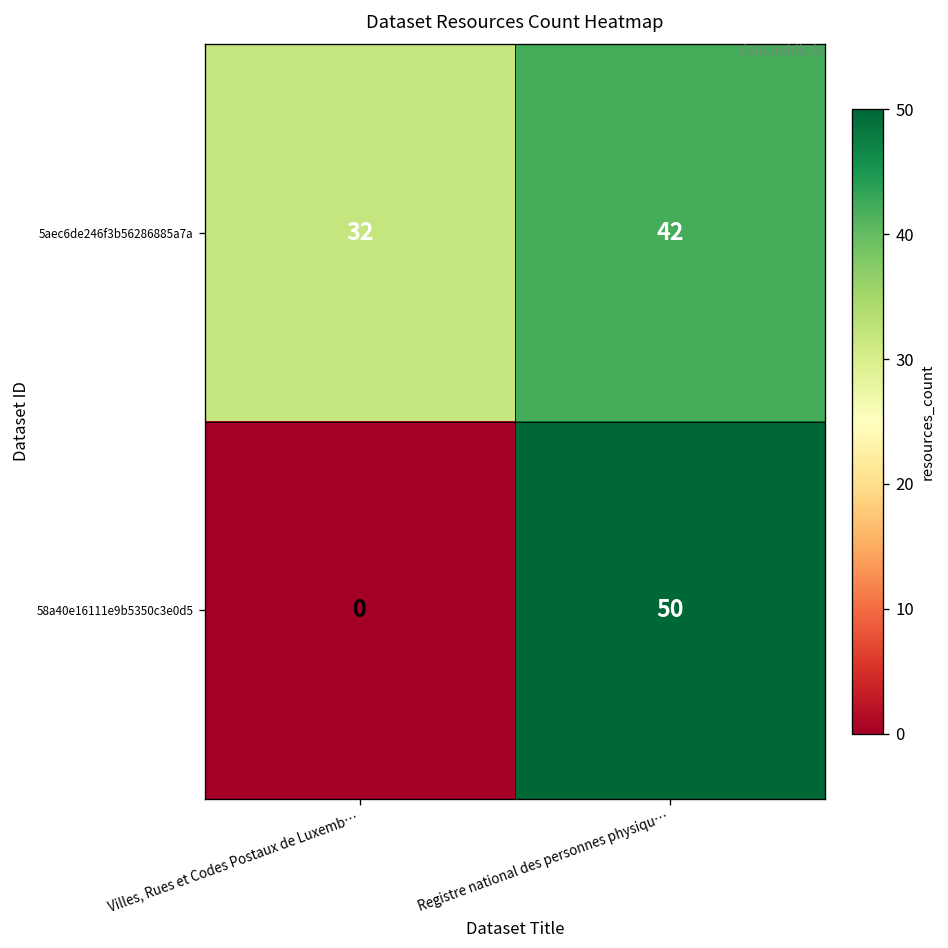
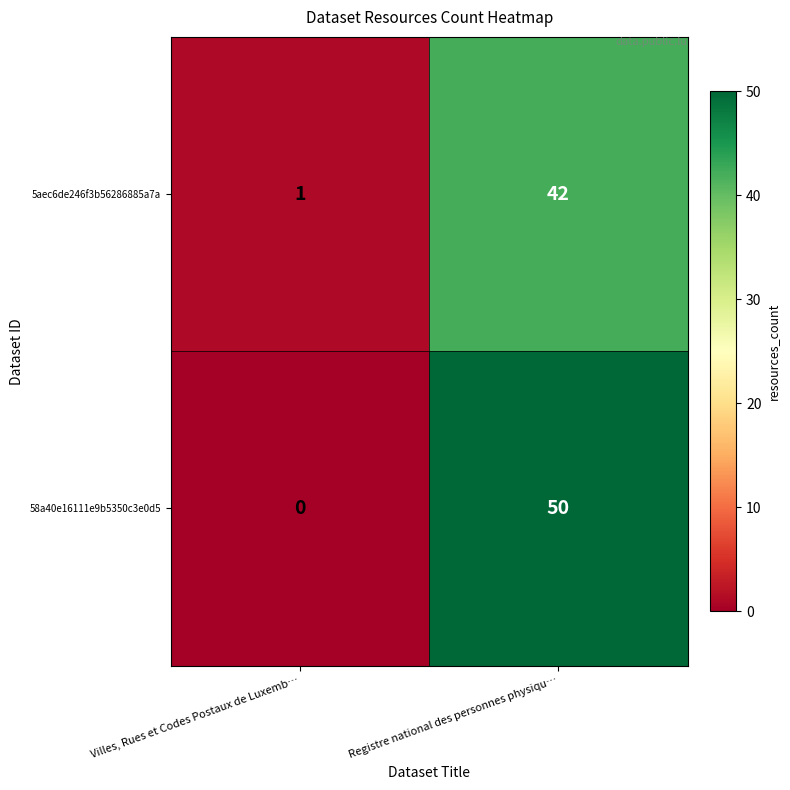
  {
    "5aec6de246f3b56286885a7a": {
-     "Villes, Rues et Codes Postaux de Luxemb…": 32
+     "Villes, Rues et Codes Postaux de Luxemb…": 1
    },
    "58a40e16111e9b5350c3e0d5": {
      "Villes, Rues et Codes Postaux de Luxemb…": 0,
      "Registre national des personnes physiqu…": 50
    }
  }
